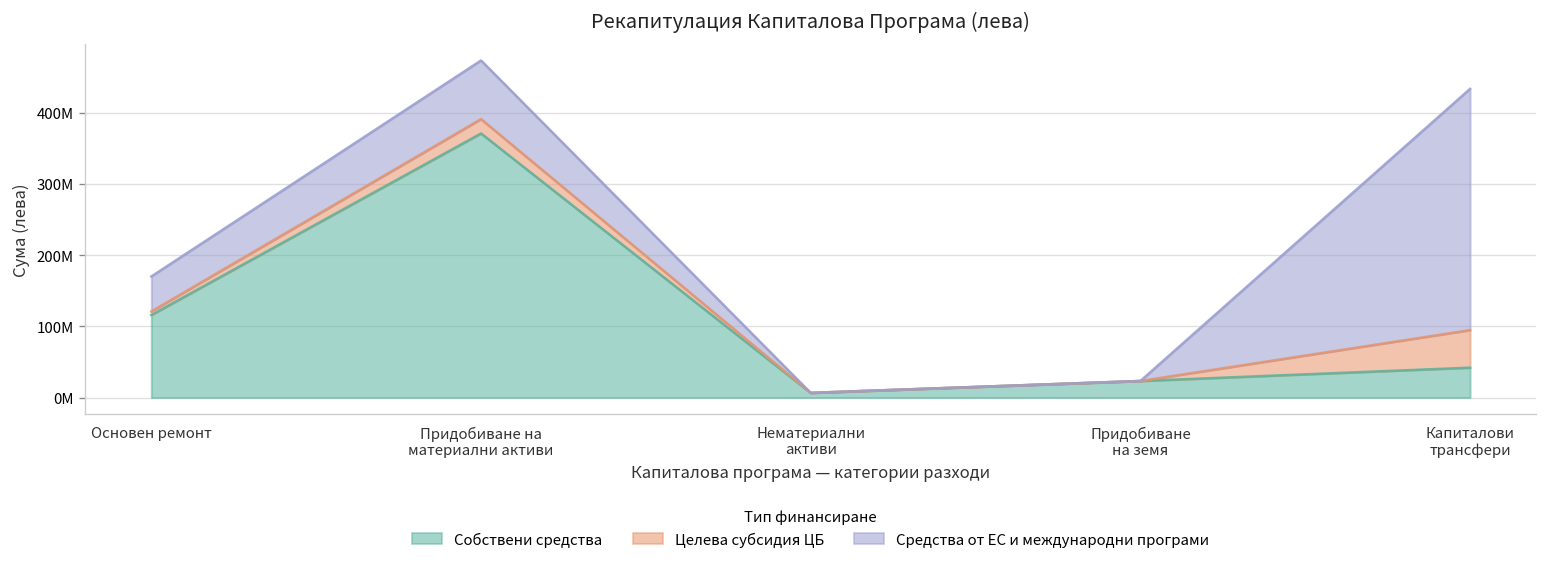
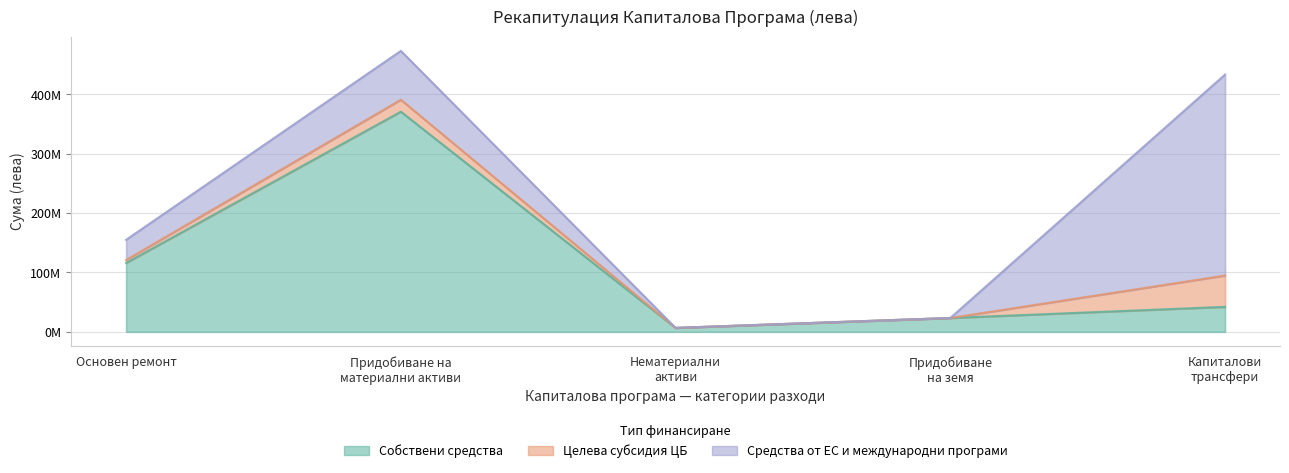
  {
    "Собствени средства": {
      "Основен ремонт": 120000000,
      "Придобиване на материални активи": 370000000,
      "Капиталови трансфери": 40000000
    },
    "Целева субсидия ЦБ": {
      "Основен ремонт": 10000000,
      "Придобиване на материални активи": 20000000,
      "Капиталови трансфери": 50000000
    },
    "Средства от ЕС и международни програми": {
-     "Основен ремонт": 50000000,
+     "Основен ремонт": 30000000,
      "Придобиване на материални активи": 80000000,
      "Капиталови трансфери": 340000000
    }
  }
